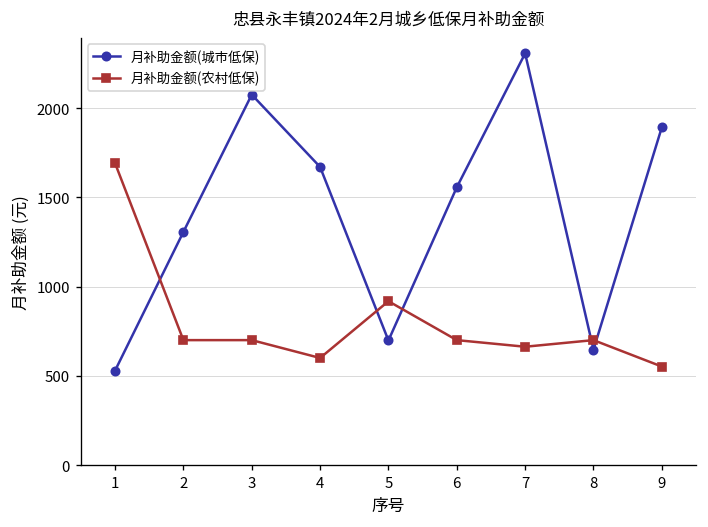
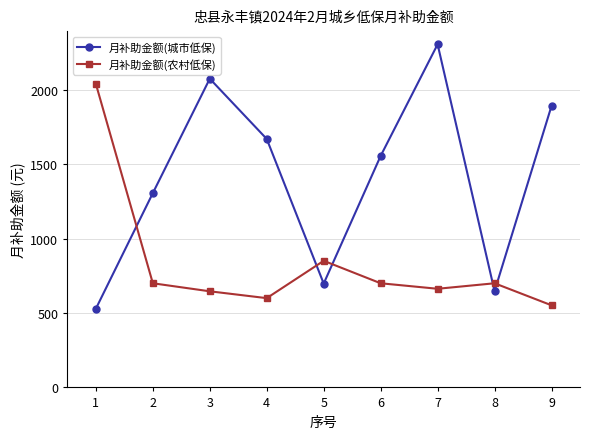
  {
    "月补助金额(城市低保)": {
      "1": 530,
      "2": 1310,
      "3": 2080,
      "4": 1670,
      "5": 700,
      "6": 1560,
      "7": 2310,
      "8": 650,
      "9": 1890
    },
    "月补助金额(农村低保)": {
-     "1": 1690,
+     "1": 2040,
      "2": 700,
-     "3": 700,
+     "3": 650,
      "4": 600,
-     "5": 920,
+     "5": 850,
      "6": 700,
      "7": 660,
      "8": 700,
      "9": 550
    }
  }
